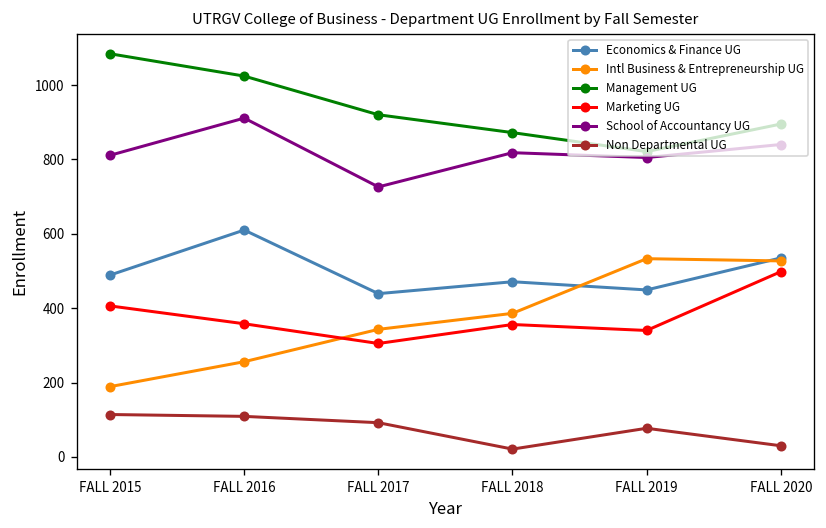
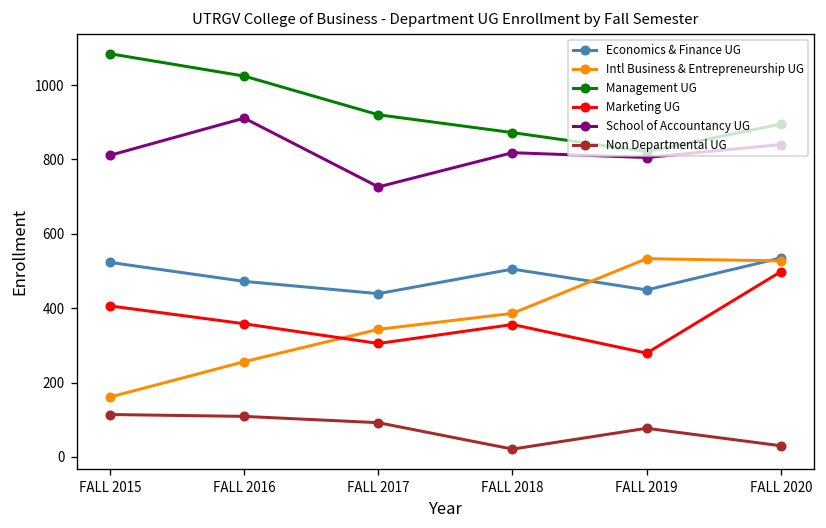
  {
    "Economics & Finance UG": {
-     "FALL 2015": 490,
-     "FALL 2016": 610,
+     "FALL 2015": 520,
+     "FALL 2016": 470,
      "FALL 2017": 440,
-     "FALL 2018": 470,
+     "FALL 2018": 510,
      "FALL 2019": 450
    },
    "Intl Business & Entrepreneurship UG": {
-     "FALL 2015": 190,
+     "FALL 2015": 160,
      "FALL 2016": 260,
      "FALL 2017": 340,
      "FALL 2018": 390,
      "FALL 2019": 530
    },
    "Management UG": {
      "FALL 2015": 1080,
      "FALL 2016": 1020,
      "FALL 2017": 920,
      "FALL 2018": 870,
      "FALL 2019": 820
    },
    "Marketing UG": {
      "FALL 2015": 410,
      "FALL 2016": 360,
      "FALL 2017": 310,
      "FALL 2018": 360,
-     "FALL 2019": 340,
+     "FALL 2019": 280,
      "FALL 2020": 500
    },
    "School of Accountancy UG": {
      "FALL 2015": 810,
      "FALL 2016": 910,
      "FALL 2017": 730,
      "FALL 2018": 820,
      "FALL 2019": 810
    },
    "Non Departmental UG": {
      "FALL 2015": 110,
      "FALL 2016": 110,
      "FALL 2017": 90,
      "FALL 2018": 20,
      "FALL 2019": 80,
      "FALL 2020": 30
    }
  }
